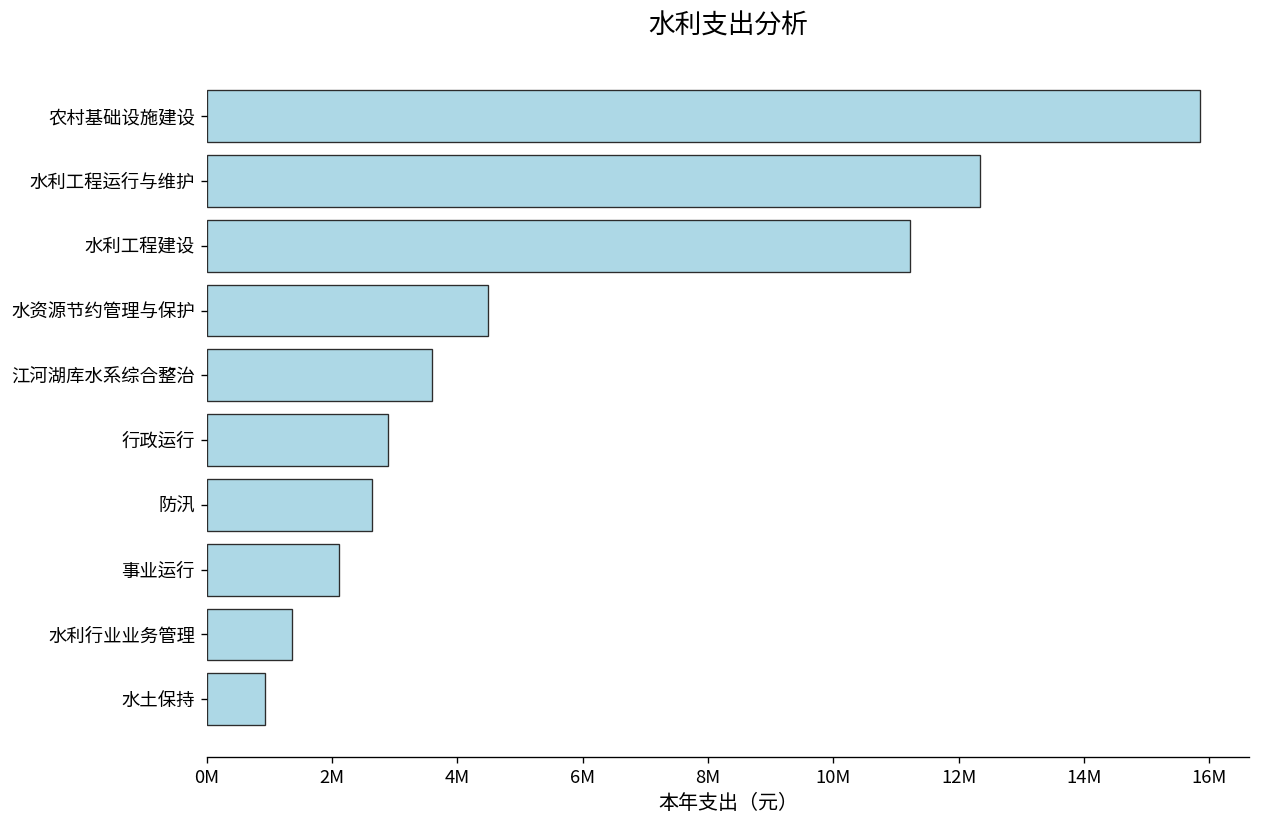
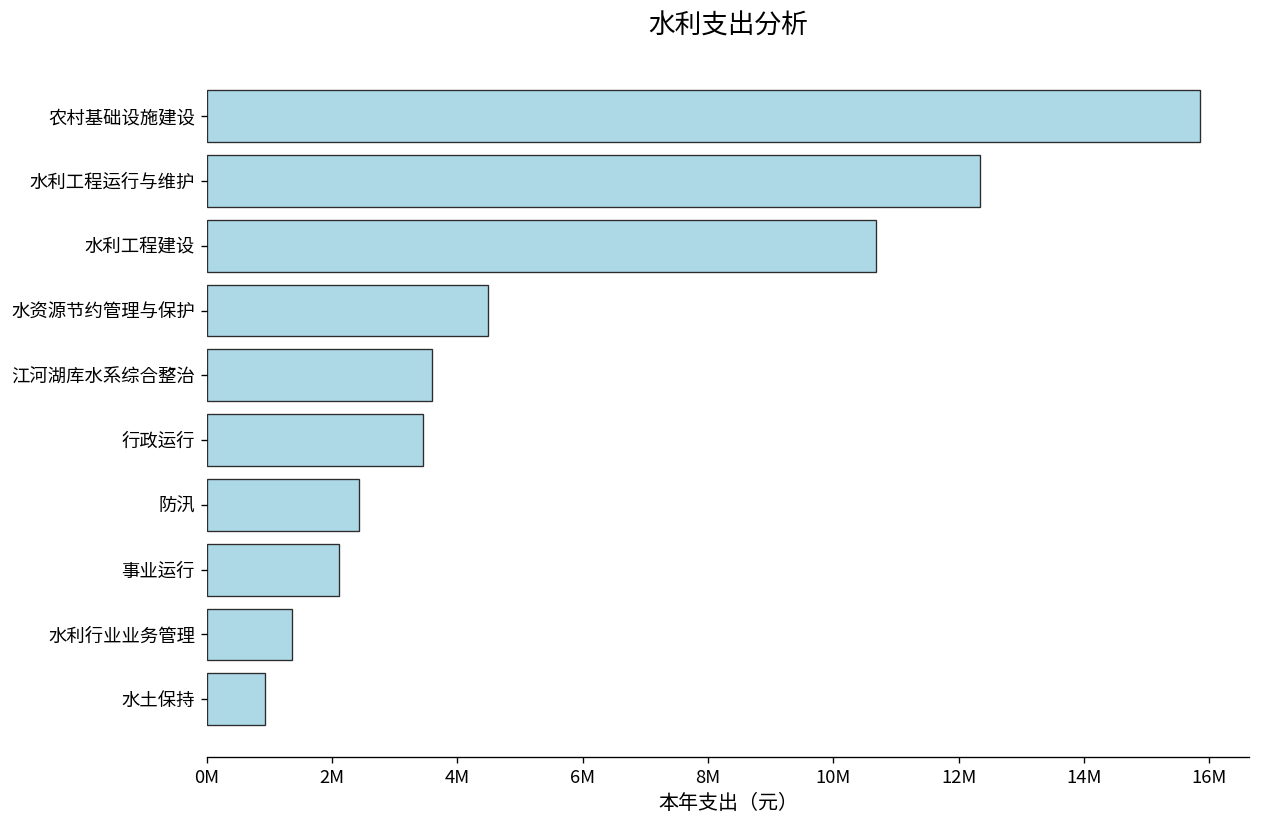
  {
    "农村基础设施建设": 15800000,
    "水利工程运行与维护": 12300000,
-   "水利工程建设": 11200000,
+   "水利工程建设": 10700000,
    "水资源节约管理与保护": 4500000,
    "江河湖库水系综合整治": 3600000,
-   "行政运行": 2900000,
-   "防汛": 2600000,
+   "行政运行": 3500000,
+   "防汛": 2400000,
    "事业运行": 2100000,
    "水利行业业务管理": 1400000,
    "水土保持": 900000
  }
